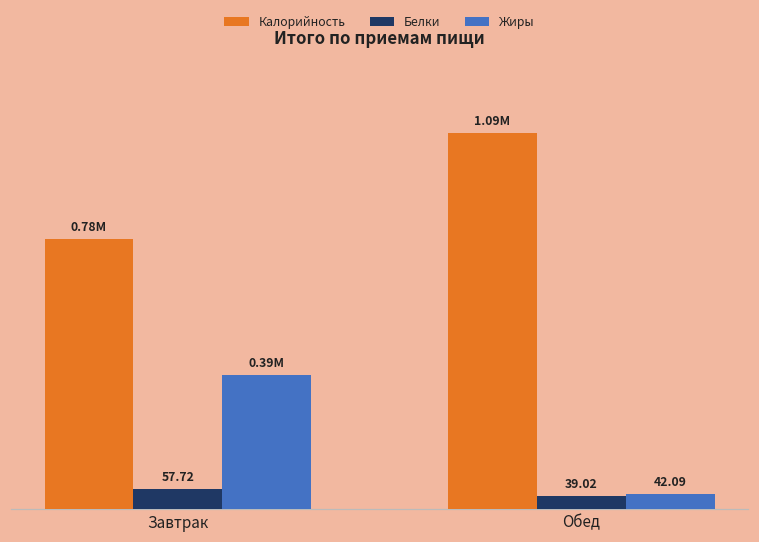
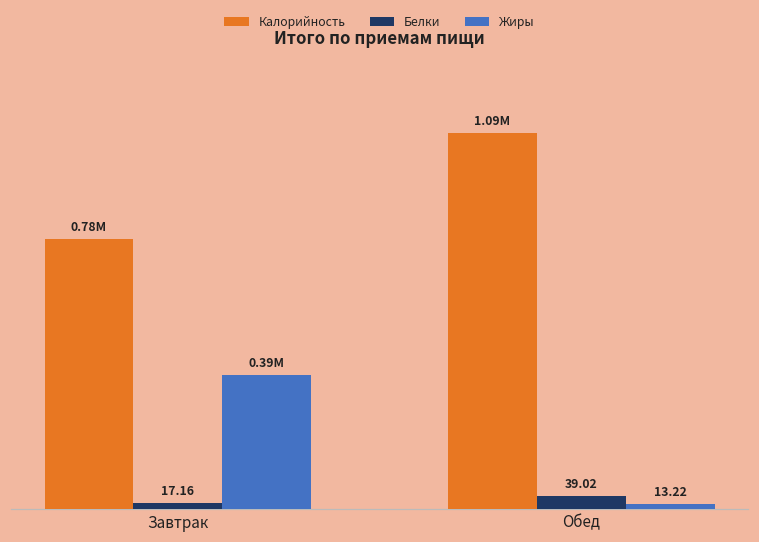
  {
    "Калорийность": {
      "Завтрак": "0.78M",
      "Обед": "1.09M"
    },
    "Белки": {
-     "Завтрак": "57.72",
+     "Завтрак": "17.16",
      "Обед": "39.02"
    },
    "Жиры": {
      "Завтрак": "0.39M",
-     "Обед": "42.09"
+     "Обед": "13.22"
    }
  }
